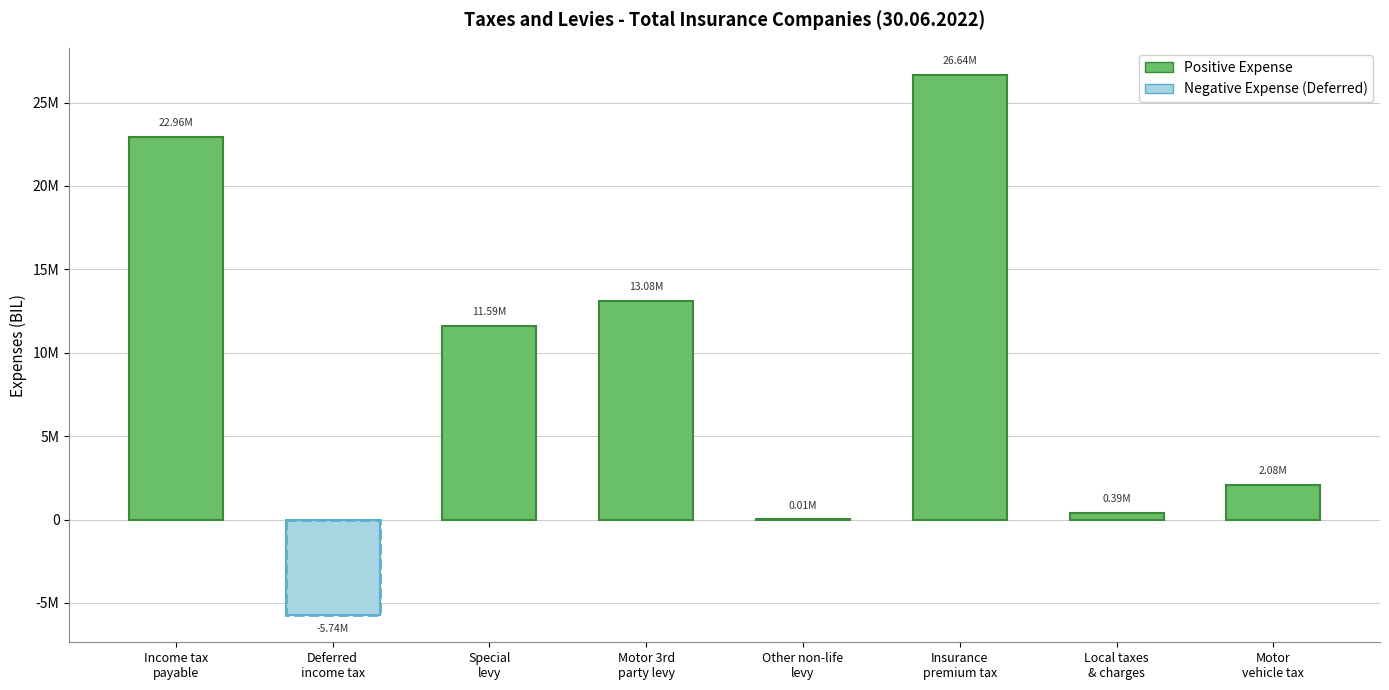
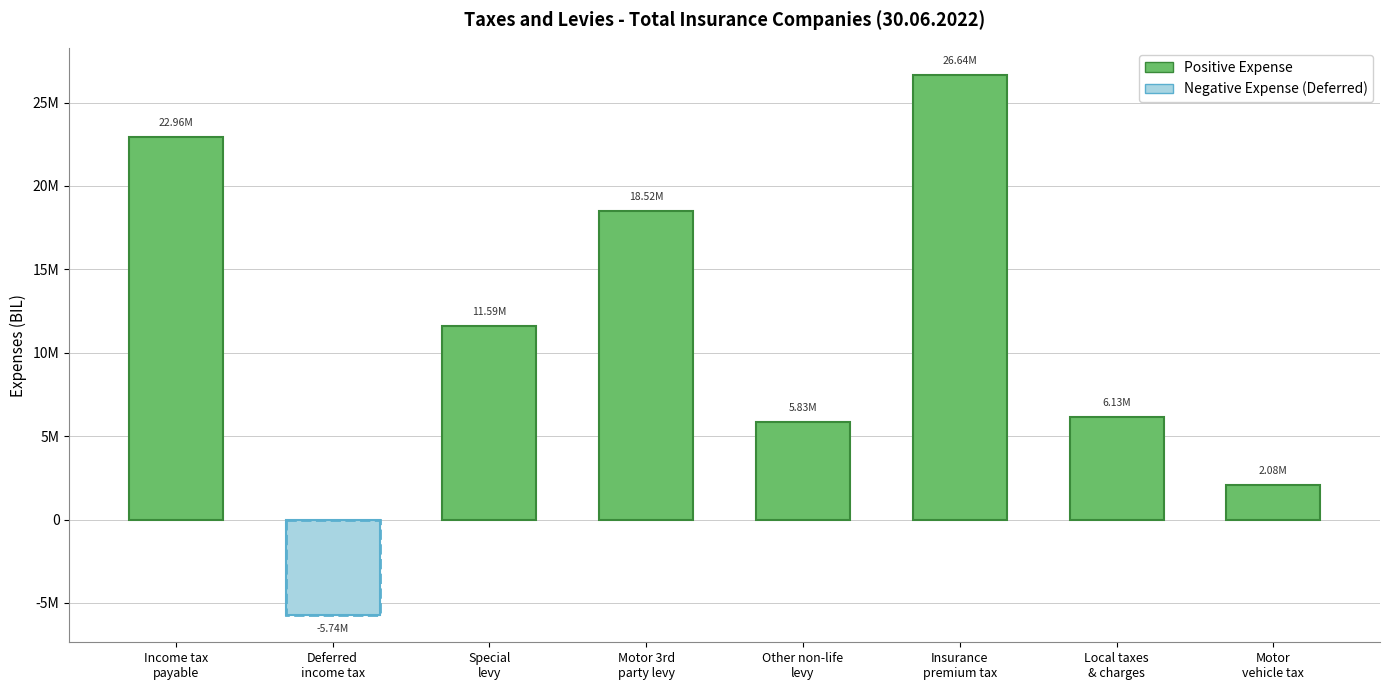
  {
    "Income tax payable": "22.96M",
    "Deferred income tax": "-5.74M",
    "Special levy": "11.59M",
-   "Motor 3rd party levy": "13.08M",
-   "Other non-life levy": "0.01M",
+   "Motor 3rd party levy": "18.52M",
+   "Other non-life levy": "5.83M",
    "Insurance premium tax": "26.64M",
-   "Local taxes & charges": "0.39M",
+   "Local taxes & charges": "6.13M",
    "Motor vehicle tax": "2.08M"
  }
